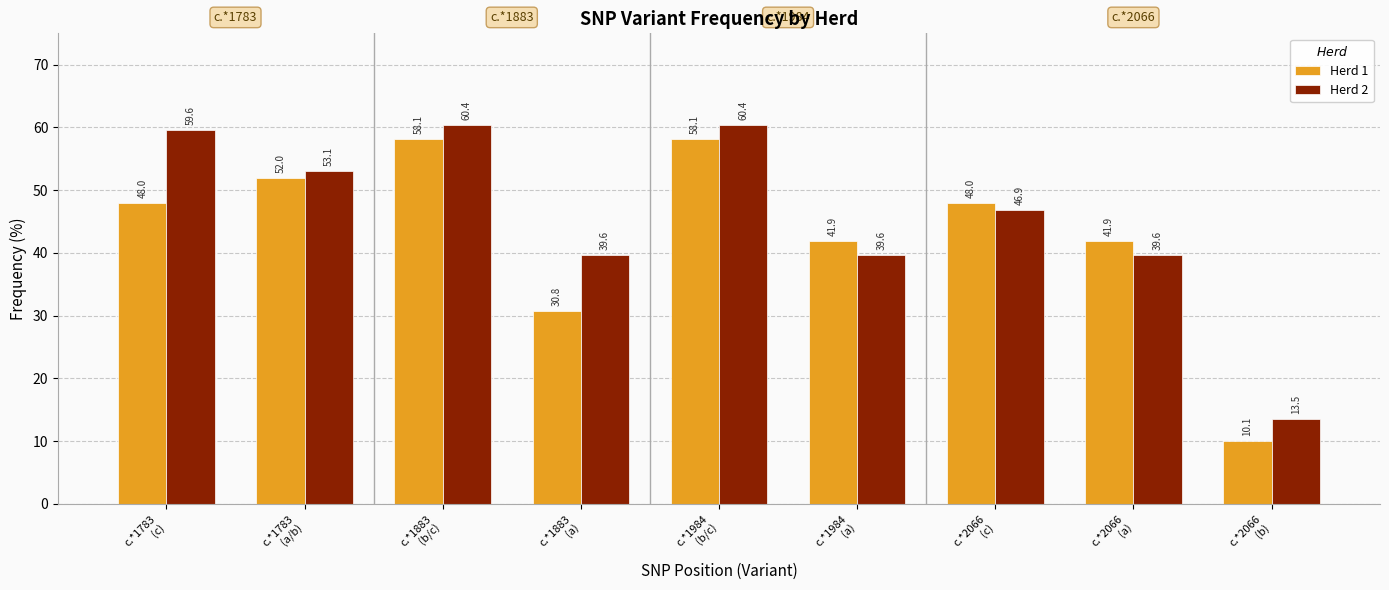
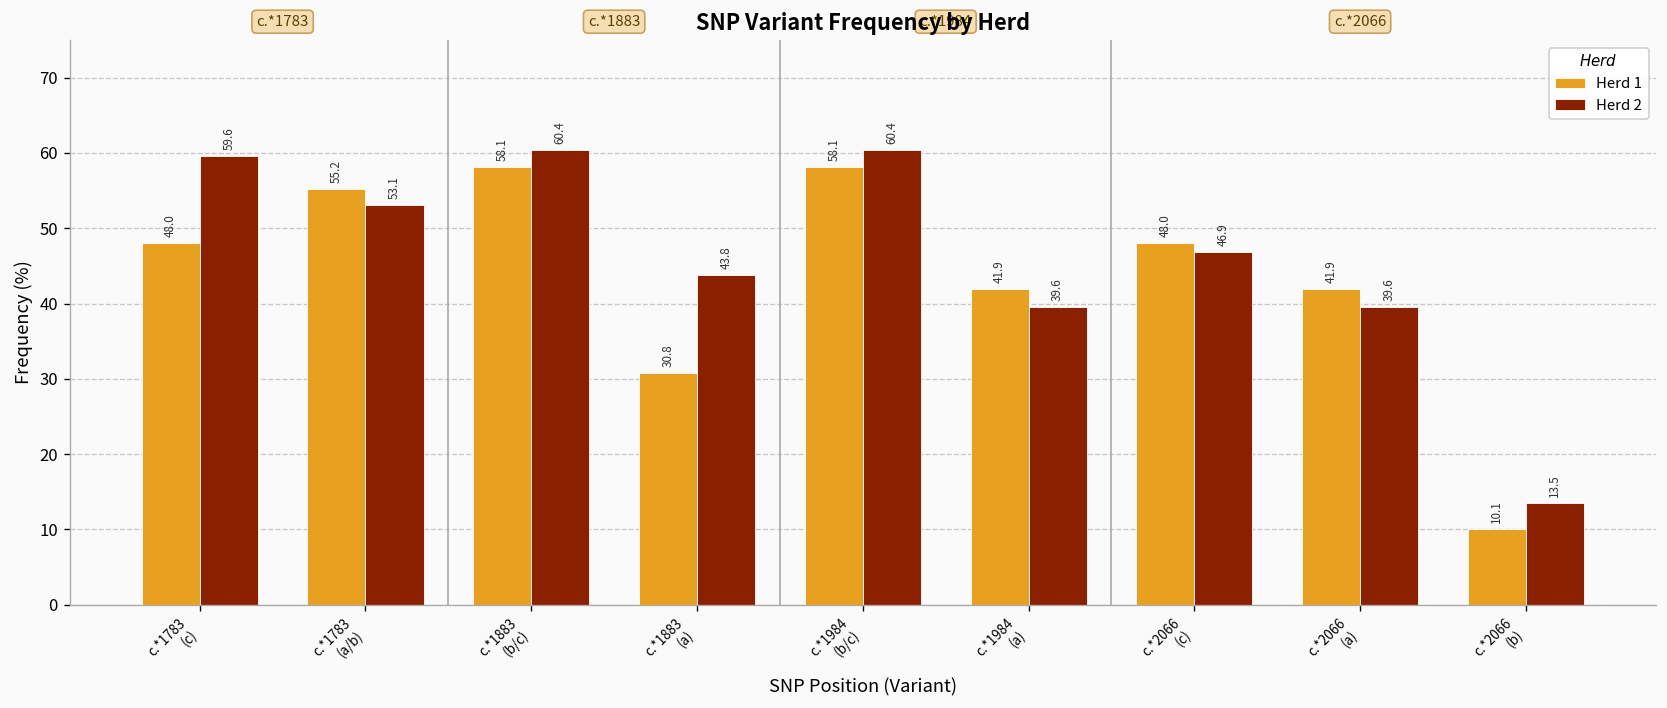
  {
    "Herd 1": {
      "c.*1783 (c)": 48.0,
-     "c.*1783 (a/b)": 52.0,
+     "c.*1783 (a/b)": 55.2,
      "c.*1883 (b/c)": 58.1,
      "c.*1883 (a)": 30.8,
      "c.*1984 (b/c)": 58.1,
      "c.*1984 (a)": 41.9,
      "c.*2066 (c)": 48.0,
      "c.*2066 (a)": 41.9,
      "c.*2066 (b)": 10.1
    },
    "Herd 2": {
      "c.*1783 (c)": 59.6,
      "c.*1783 (a/b)": 53.1,
      "c.*1883 (b/c)": 60.4,
-     "c.*1883 (a)": 39.6,
+     "c.*1883 (a)": 43.8,
      "c.*1984 (b/c)": 60.4,
      "c.*1984 (a)": 39.6,
      "c.*2066 (c)": 46.9,
      "c.*2066 (a)": 39.6,
      "c.*2066 (b)": 13.5
    }
  }
